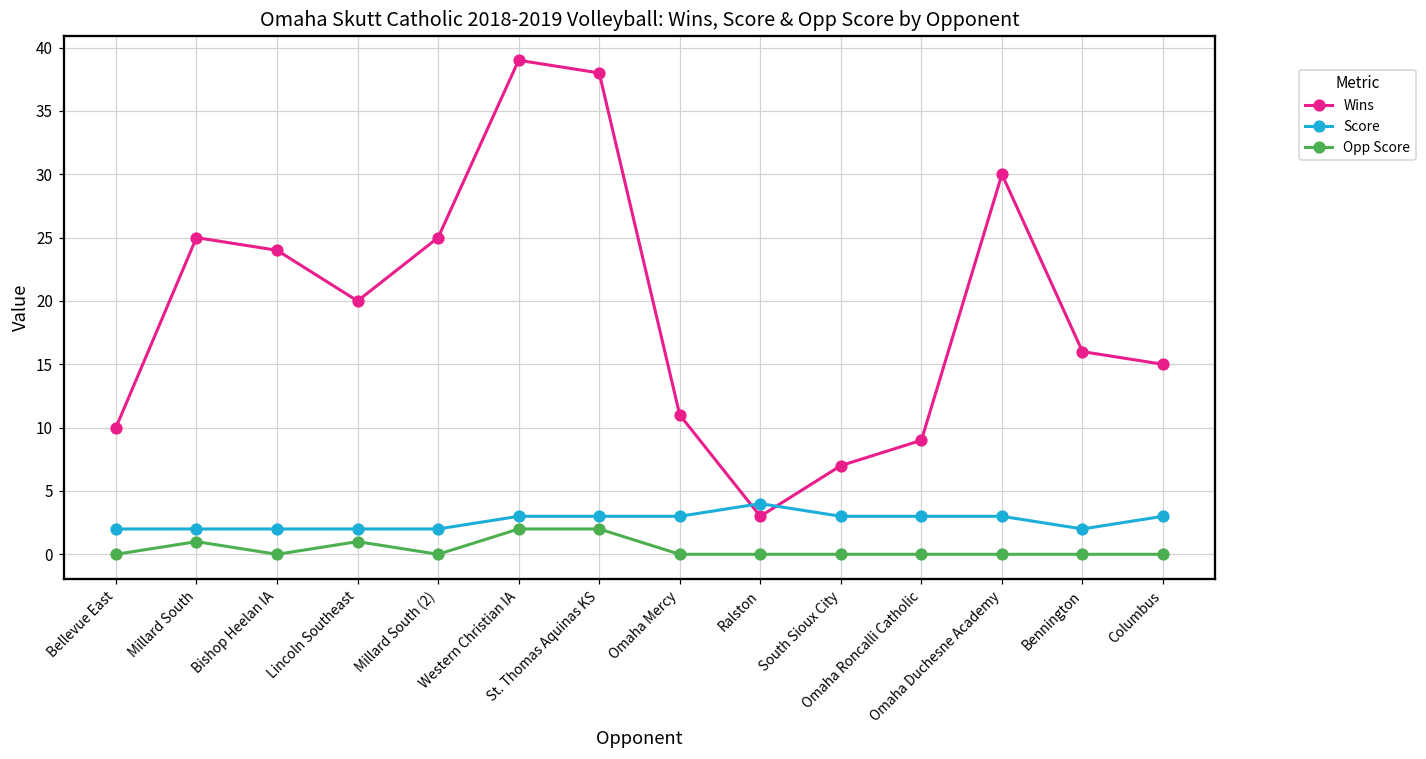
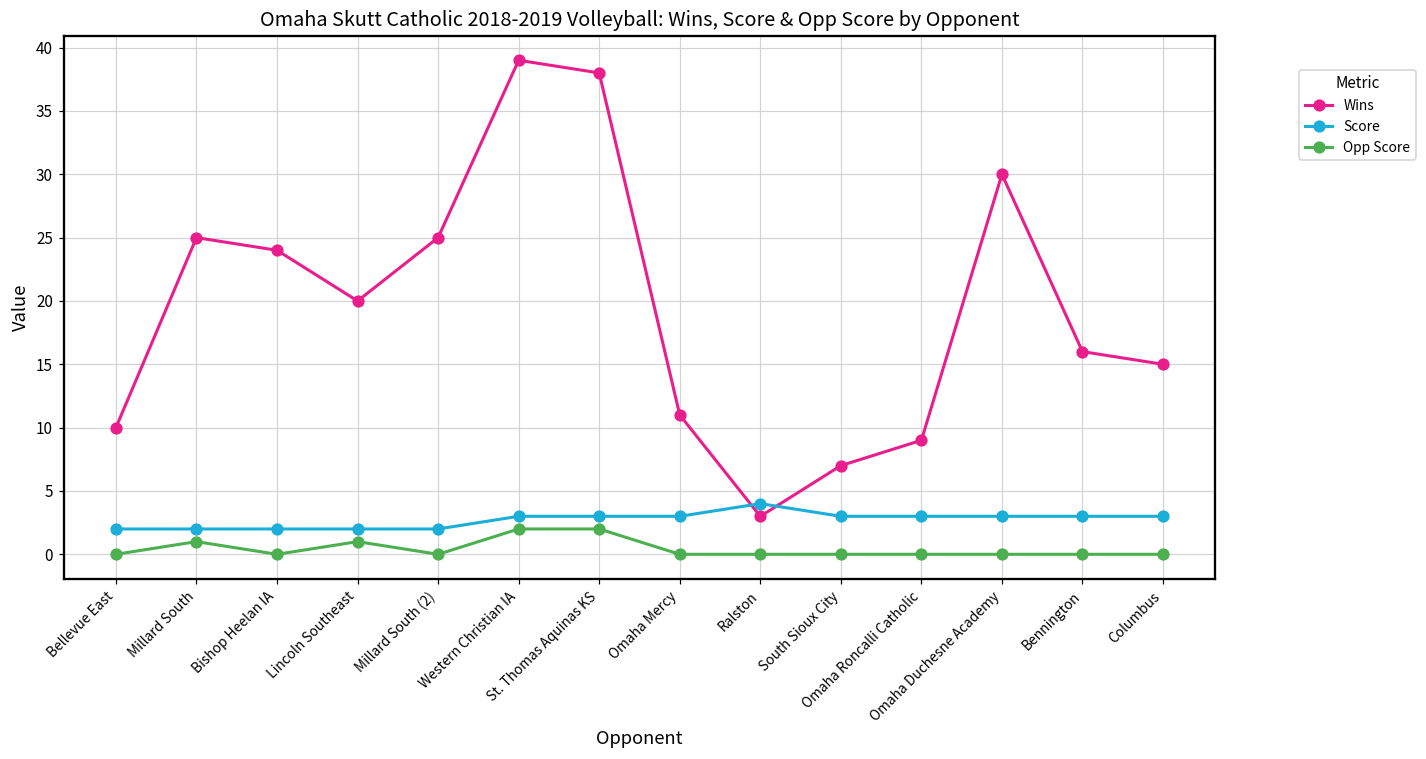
  {
    "Wins": {
      "Bellevue East": 10,
      "Millard South": 25,
      "Bishop Heelan IA": 24,
      "Lincoln Southeast": 20,
      "Millard South (2)": 25,
      "Western Christian IA": 39,
      "St. Thomas Aquinas KS": 38,
      "Omaha Mercy": 11,
      "Ralston": 3,
      "South Sioux City": 7,
      "Omaha Roncalli Catholic": 9,
      "Omaha Duchesne Academy": 30,
      "Bennington": 16,
      "Columbus": 15
    },
    "Score": {
      "Bellevue East": 2,
      "Millard South": 2,
      "Bishop Heelan IA": 2,
      "Lincoln Southeast": 2,
      "Millard South (2)": 2,
      "Western Christian IA": 3,
      "St. Thomas Aquinas KS": 3,
      "Omaha Mercy": 3,
      "Ralston": 4,
      "South Sioux City": 3,
      "Omaha Roncalli Catholic": 3,
      "Omaha Duchesne Academy": 3,
-     "Bennington": 2,
+     "Bennington": 3,
      "Columbus": 3
    },
    "Opp Score": {
      "Bellevue East": 0,
      "Millard South": 1,
      "Bishop Heelan IA": 0,
      "Lincoln Southeast": 1,
      "Millard South (2)": 0,
      "Western Christian IA": 2,
      "St. Thomas Aquinas KS": 2,
      "Omaha Mercy": 0,
      "Ralston": 0,
      "South Sioux City": 0,
      "Omaha Roncalli Catholic": 0,
      "Omaha Duchesne Academy": 0,
      "Bennington": 0,
      "Columbus": 0
    }
  }
